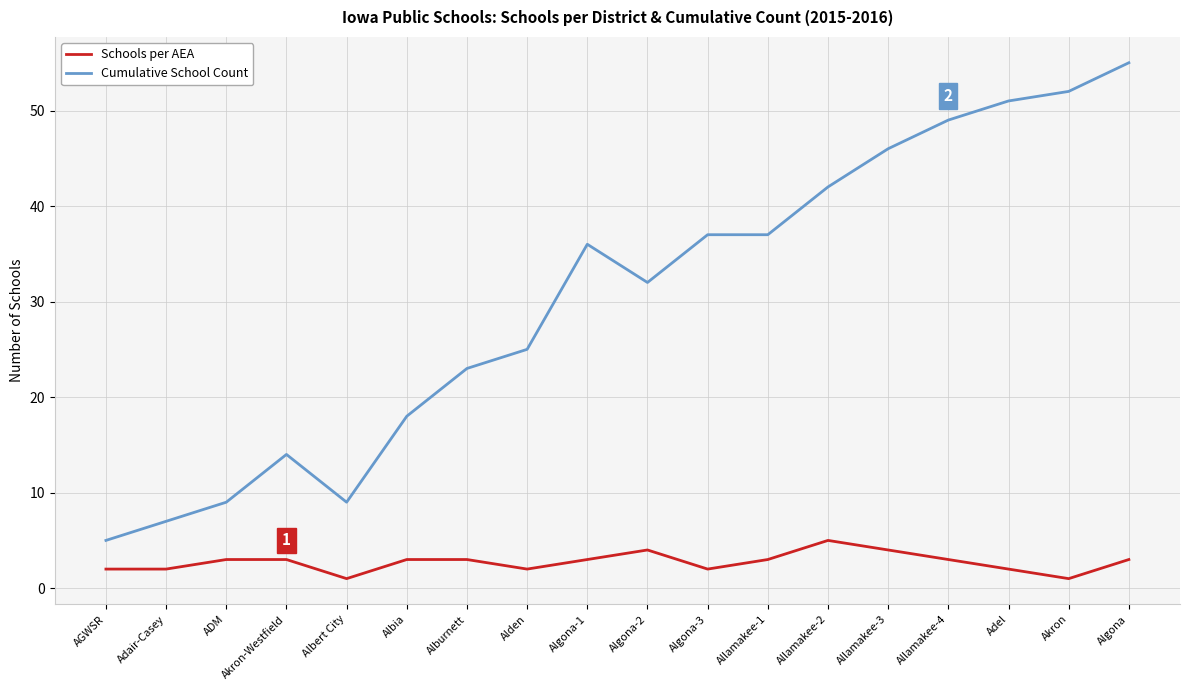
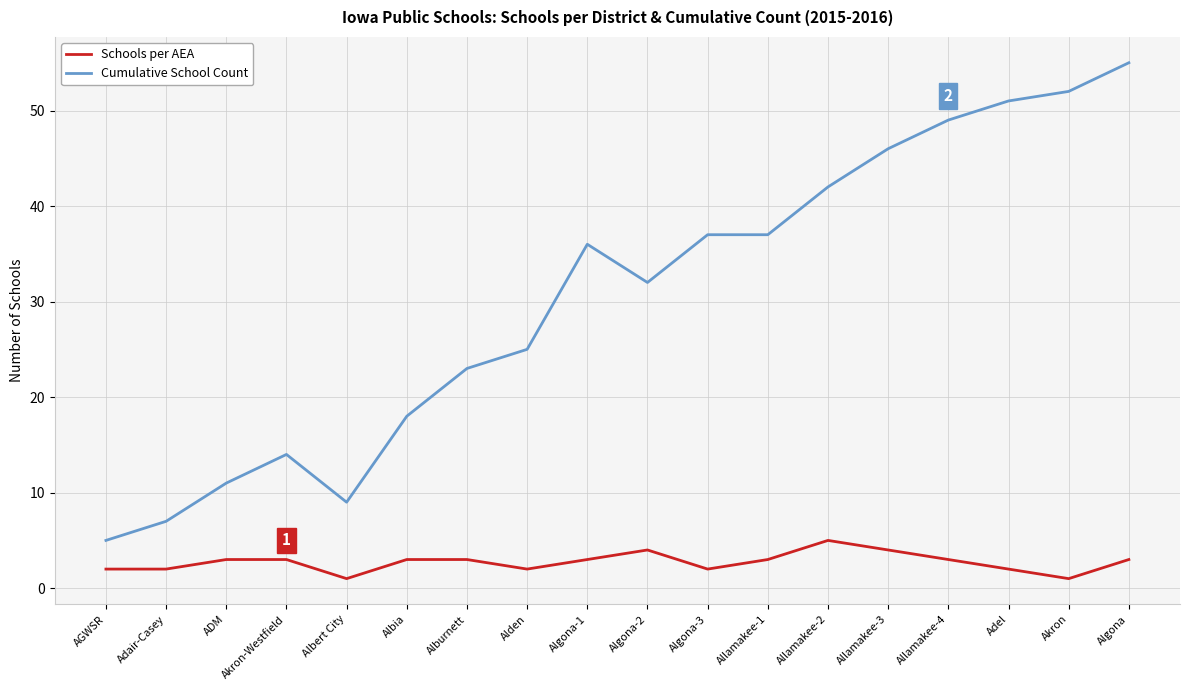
  {
    "Schools per AEA": {
      "AGWSR": 2,
      "Adair-Casey": 2,
      "ADM": 3,
      "Albert City": 1,
      "Albia": 3,
      "Alburnett": 3,
      "Alden": 2,
      "Algona-1": 3,
      "Algona-2": 4,
      "Algona-3": 2,
      "Allamakee-1": 3,
      "Allamakee-2": 5,
      "Allamakee-3": 4,
      "Allamakee-4": 3,
      "Adel": 2,
      "Akron": 1,
      "Algona": 3
    },
    "Cumulative School Count": {
      "AGWSR": 5,
      "Adair-Casey": 7,
-     "ADM": 9,
+     "ADM": 11,
      "Akron-Westfield": 14,
      "Albert City": 9,
      "Albia": 18,
      "Alburnett": 23,
      "Alden": 25,
      "Algona-1": 36,
      "Algona-2": 32,
      "Algona-3": 37,
      "Allamakee-1": 37,
      "Allamakee-2": 42,
      "Allamakee-3": 46,
      "Adel": 51,
      "Akron": 52,
      "Algona": 55
    }
  }
